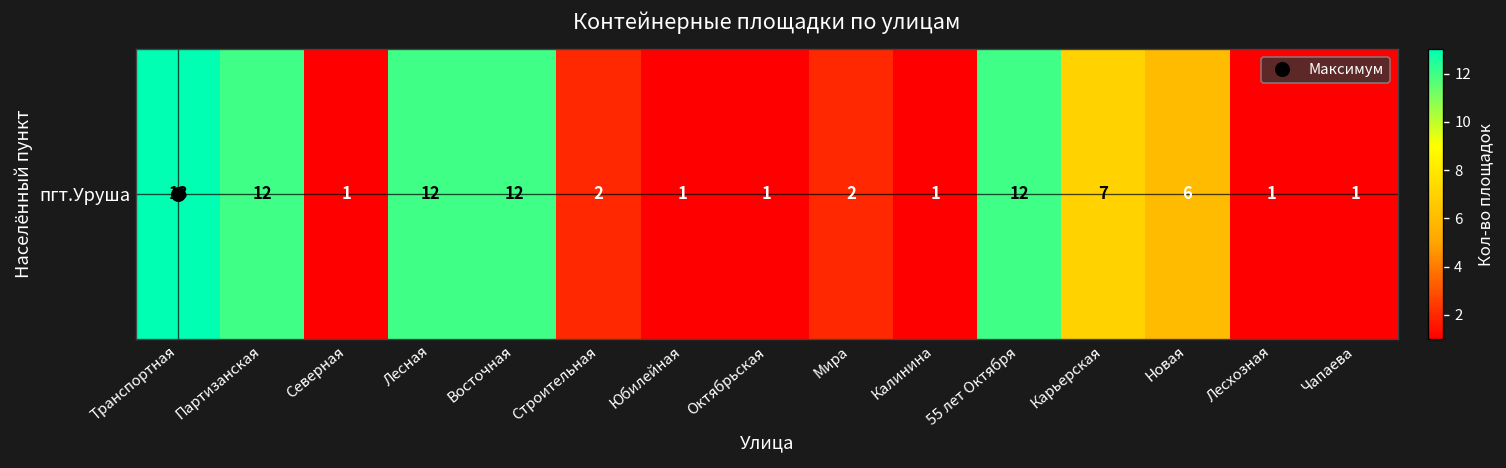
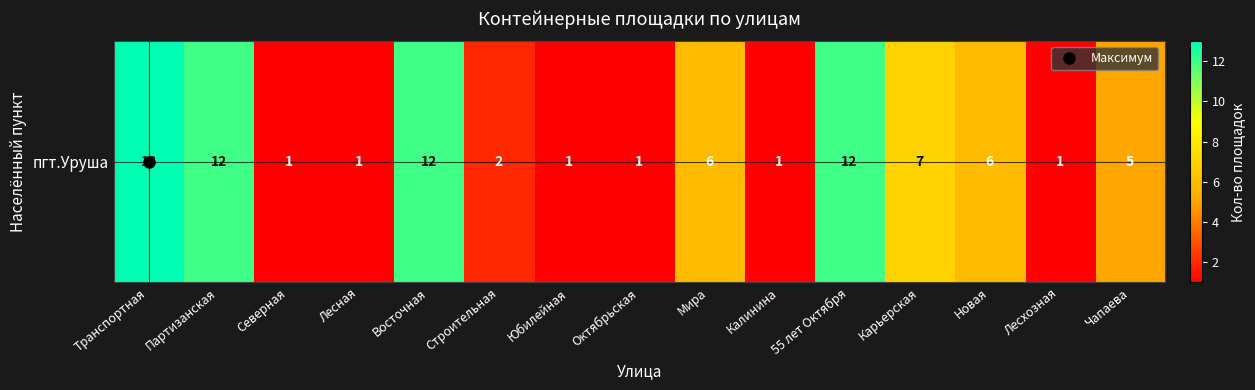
  {
    "пгт.Уруша": {
      "Партизанская": 12,
      "Северная": 1,
-     "Лесная": 12,
+     "Лесная": 1,
      "Восточная": 12,
      "Строительная": 2,
      "Юбилейная": 1,
      "Октябрьская": 1,
-     "Мира": 2,
+     "Мира": 6,
      "Калинина": 1,
      "55 лет Октября": 12,
      "Карьерская": 7,
      "Новая": 6,
      "Лесхозная": 1,
-     "Чапаева": 1
+     "Чапаева": 5
    }
  }
